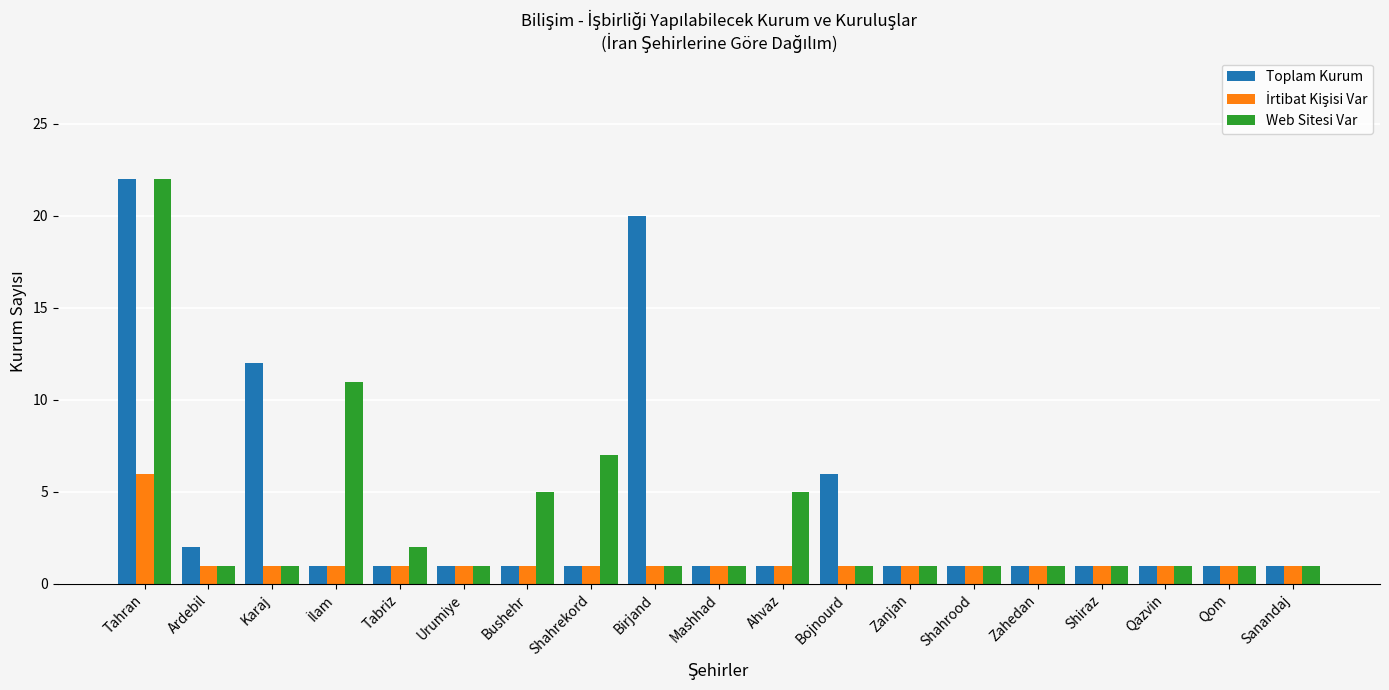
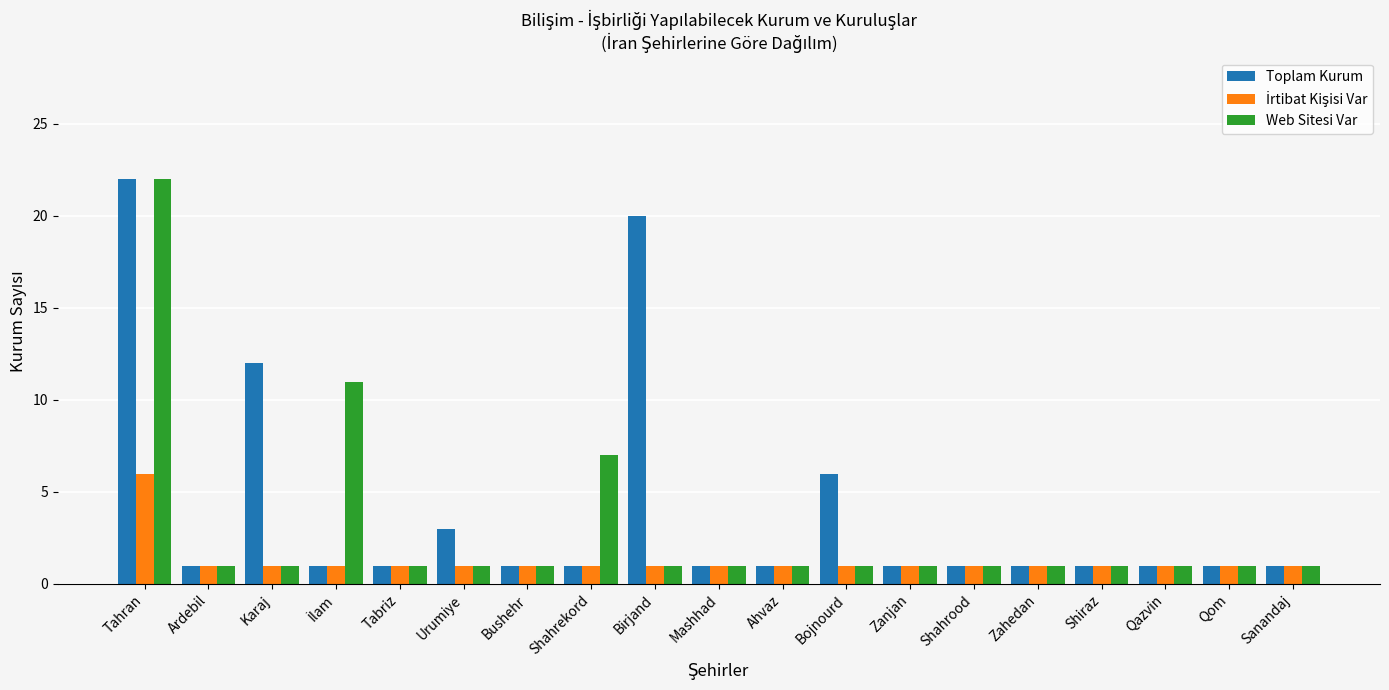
  {
    "Toplam Kurum": {
      "Tahran": 22,
-     "Ardebil": 2,
+     "Ardebil": 1,
      "Karaj": 12,
      "İlam": 1,
      "Tabriz": 1,
-     "Urumiye": 1,
+     "Urumiye": 3,
      "Bushehr": 1,
      "Shahrekord": 1,
      "Birjand": 20,
      "Mashhad": 1,
      "Ahvaz": 1,
      "Bojnourd": 6,
      "Zanjan": 1,
      "Shahrood": 1,
      "Zahedan": 1,
      "Shiraz": 1,
      "Qazvin": 1,
      "Qom": 1,
      "Sanandaj": 1
    },
    "İrtibat Kişisi Var": {
      "Tahran": 6,
      "Ardebil": 1,
      "Karaj": 1,
      "İlam": 1,
      "Tabriz": 1,
      "Urumiye": 1,
      "Bushehr": 1,
      "Shahrekord": 1,
      "Birjand": 1,
      "Mashhad": 1,
      "Ahvaz": 1,
      "Bojnourd": 1,
      "Zanjan": 1,
      "Shahrood": 1,
      "Zahedan": 1,
      "Shiraz": 1,
      "Qazvin": 1,
      "Qom": 1,
      "Sanandaj": 1
    },
    "Web Sitesi Var": {
      "Tahran": 22,
      "Ardebil": 1,
      "Karaj": 1,
      "İlam": 11,
-     "Tabriz": 2,
+     "Tabriz": 1,
      "Urumiye": 1,
-     "Bushehr": 5,
+     "Bushehr": 1,
      "Shahrekord": 7,
      "Birjand": 1,
      "Mashhad": 1,
-     "Ahvaz": 5,
+     "Ahvaz": 1,
      "Bojnourd": 1,
      "Zanjan": 1,
      "Shahrood": 1,
      "Zahedan": 1,
      "Shiraz": 1,
      "Qazvin": 1,
      "Qom": 1,
      "Sanandaj": 1
    }
  }
